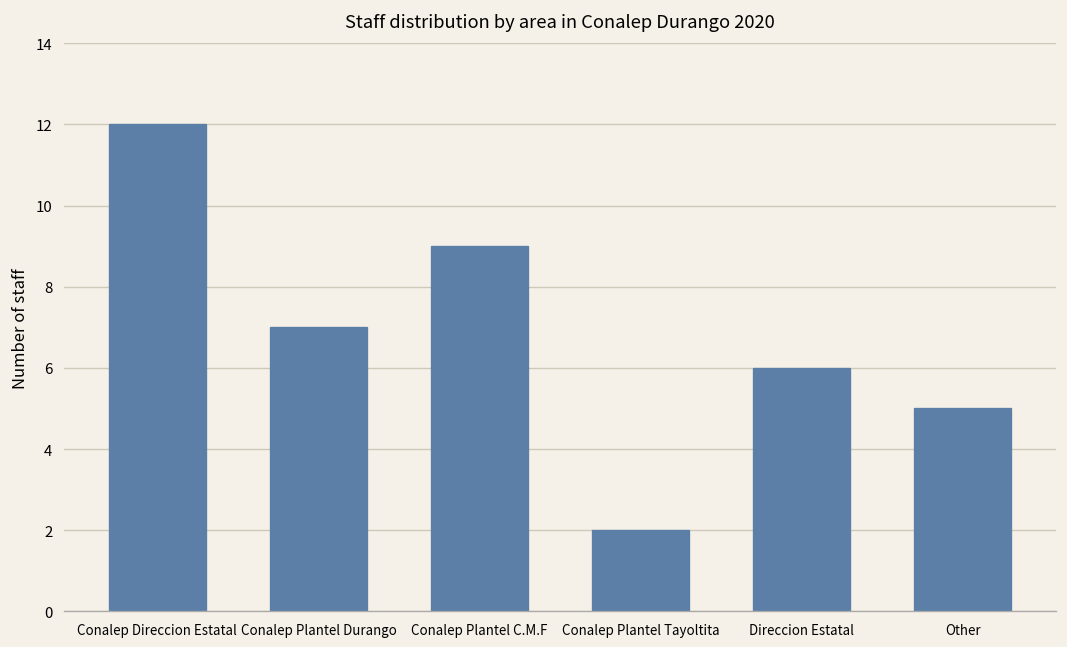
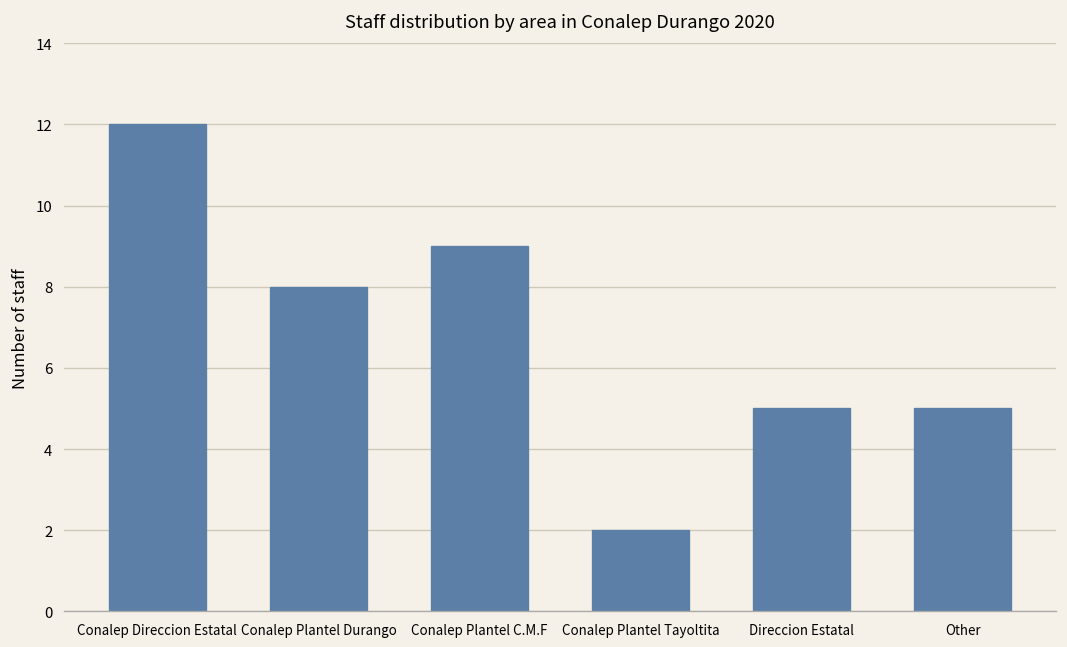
  {
    "Conalep Direccion Estatal": 12,
-   "Conalep Plantel Durango": 7,
+   "Conalep Plantel Durango": 8,
    "Conalep Plantel C.M.F": 9,
    "Conalep Plantel Tayoltita": 2,
-   "Direccion Estatal": 6,
+   "Direccion Estatal": 5,
    "Other": 5
  }
